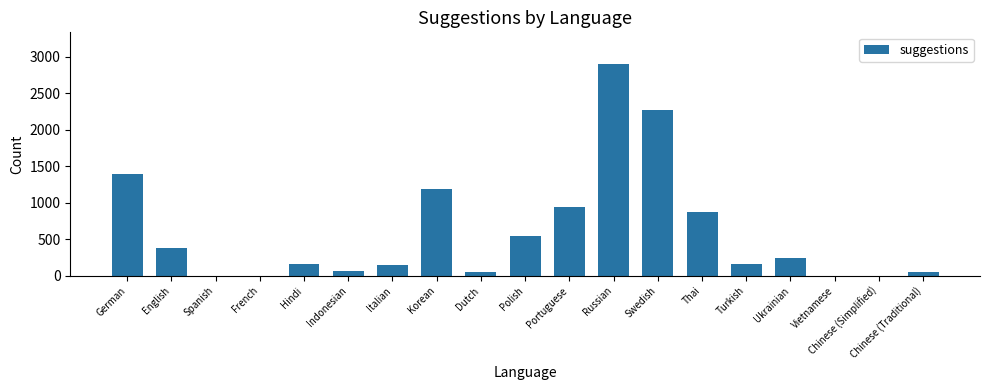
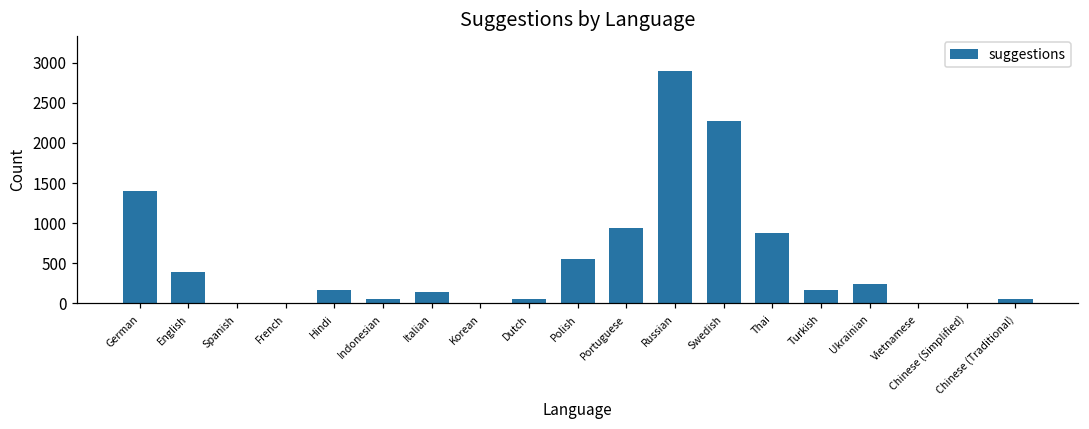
  {
    "German": 1400,
    "English": 400,
    "Spanish": 0,
    "French": 0,
    "Hindi": 200,
    "Indonesian": 100,
    "Italian": 100,
-   "Korean": 1200,
+   "Korean": 0,
    "Dutch": 100,
    "Polish": 600,
    "Portuguese": 900,
    "Russian": 2900,
    "Swedish": 2300,
    "Thai": 900,
    "Turkish": 200,
    "Ukrainian": 200,
    "Vietnamese": 0,
    "Chinese (Simplified)": 0,
    "Chinese (Traditional)": 100
  }
